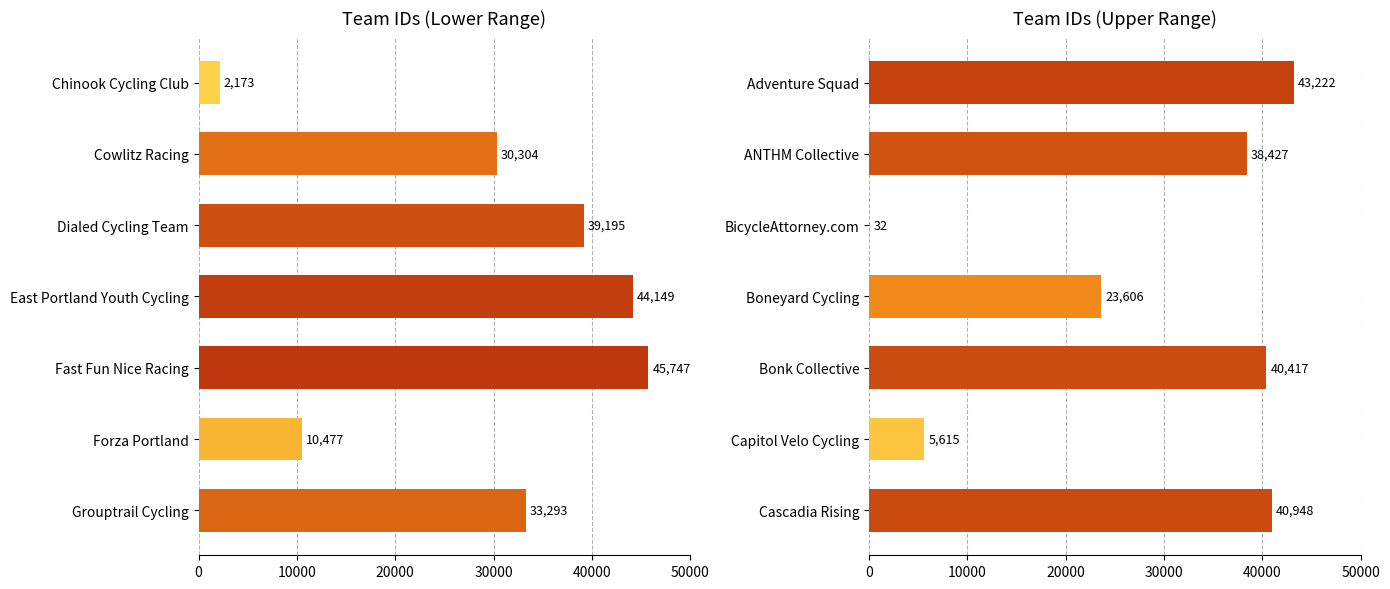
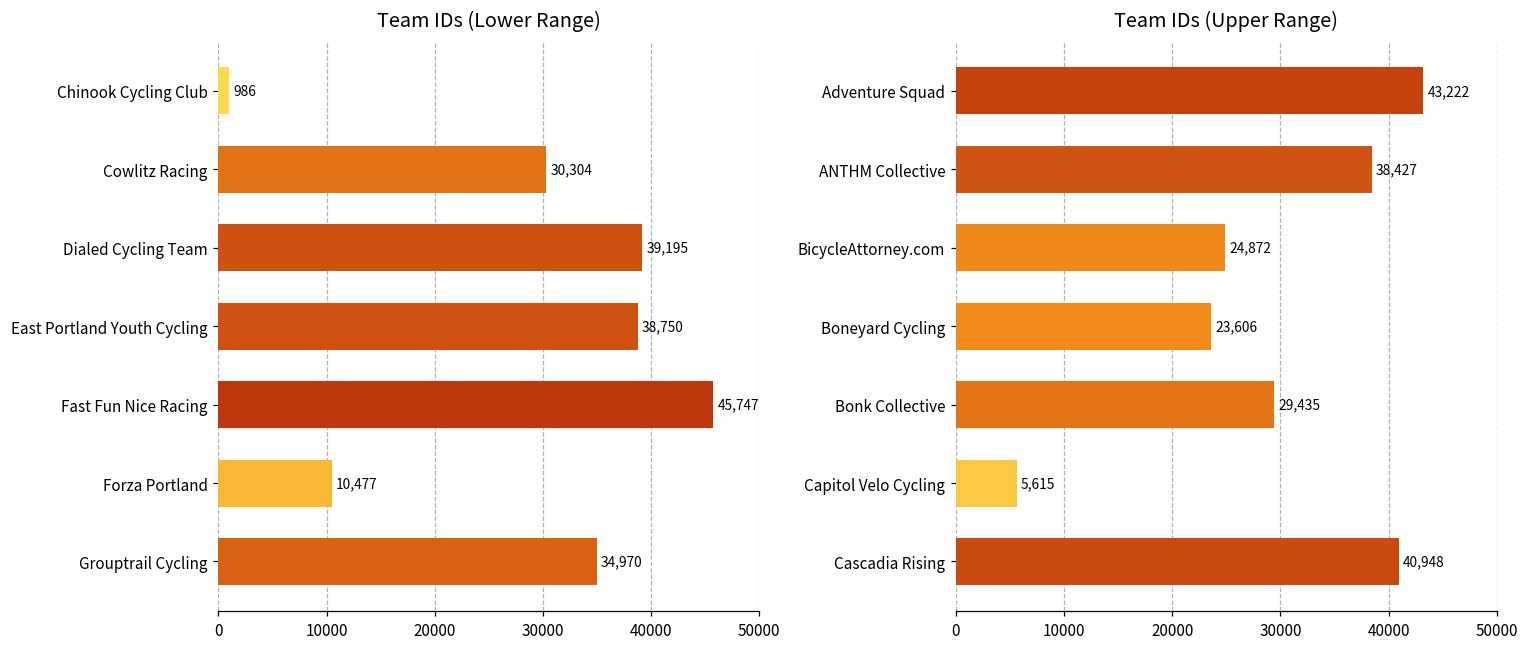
  {
    "Team IDs (Lower Range)": {
-     "Chinook Cycling Club": "2,173",
+     "Chinook Cycling Club": "986",
      "Cowlitz Racing": "30,304",
      "Dialed Cycling Team": "39,195",
-     "East Portland Youth Cycling": "44,149",
+     "East Portland Youth Cycling": "38,750",
      "Fast Fun Nice Racing": "45,747",
      "Forza Portland": "10,477",
-     "Grouptrail Cycling": "33,293"
+     "Grouptrail Cycling": "34,970"
    },
    "Team IDs (Upper Range)": {
      "Adventure Squad": "43,222",
      "ANTHM Collective": "38,427",
-     "BicycleAttorney.com": "32",
+     "BicycleAttorney.com": "24,872",
      "Boneyard Cycling": "23,606",
-     "Bonk Collective": "40,417",
+     "Bonk Collective": "29,435",
      "Capitol Velo Cycling": "5,615",
      "Cascadia Rising": "40,948"
    }
  }
